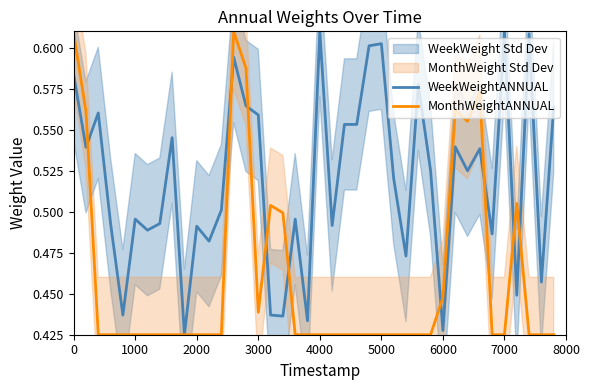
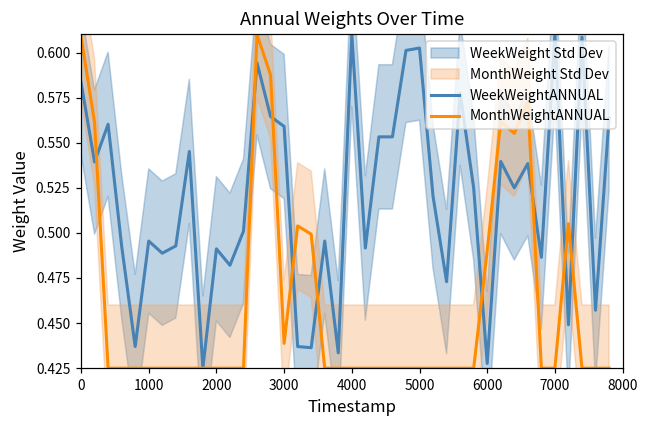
  {
    "MonthWeightANNUAL": {
      "0": 0.609,
      "1000": 0.425,
      "2000": 0.425,
      "3000": 0.439,
      "4000": 0.425,
      "5000": 0.425,
-     "6000": 0.448,
+     "6000": 0.490,
      "7000": 0.425
    }
  }
